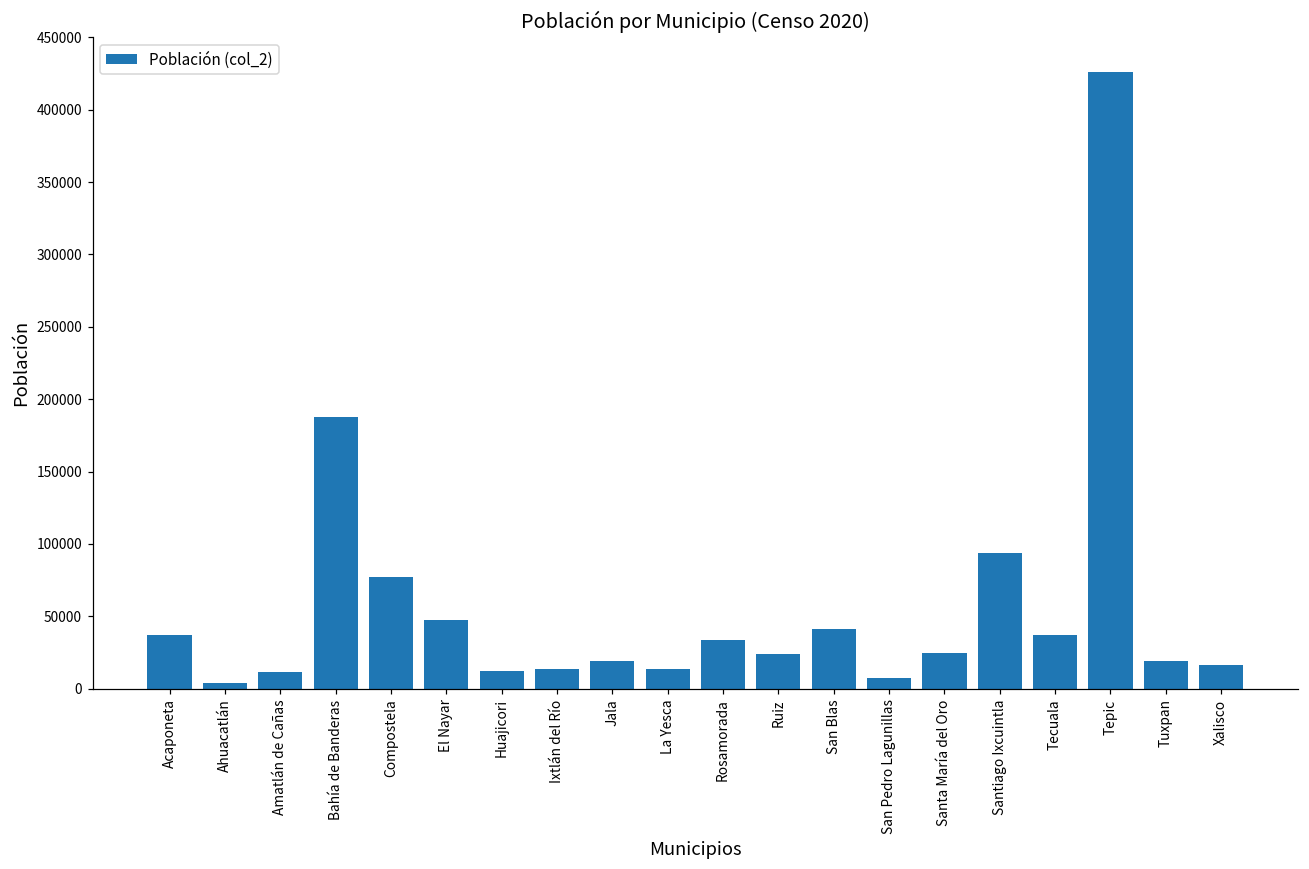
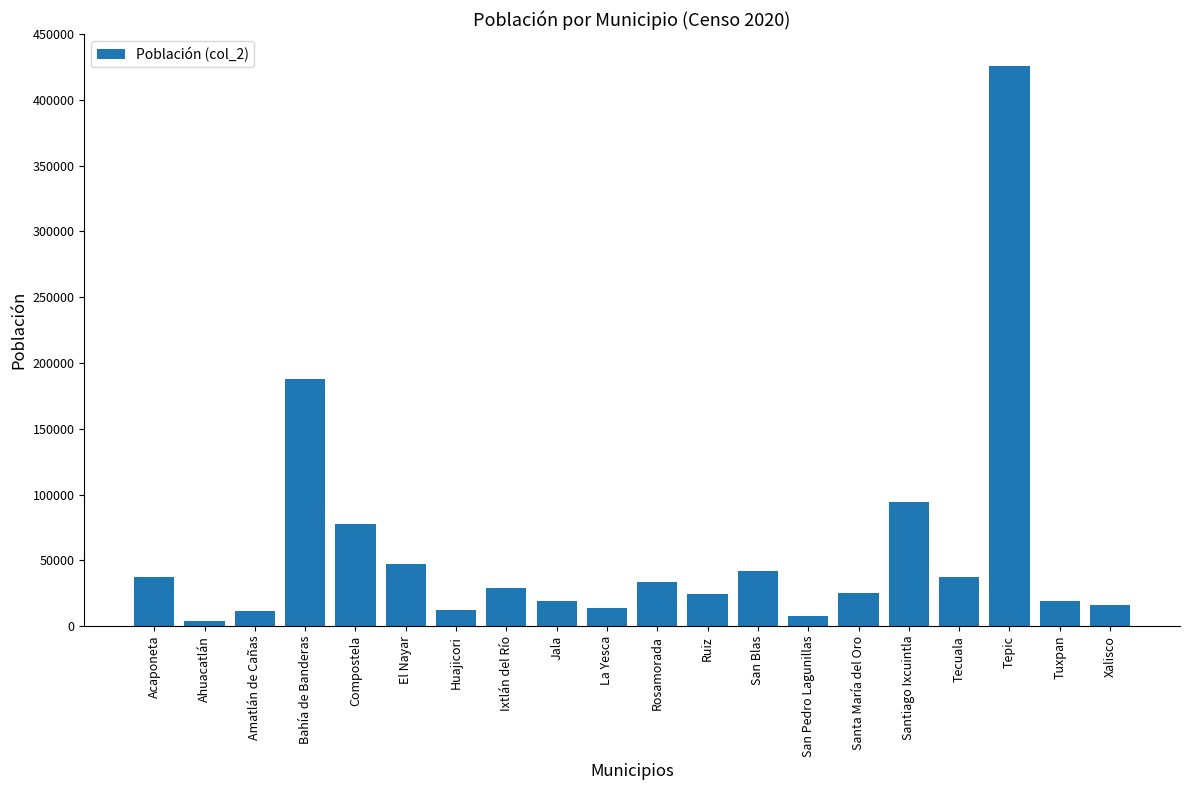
  {
    "Acaponeta": 37000,
    "Ahuacatlán": 4000,
    "Amatlán de Cañas": 12000,
    "Bahía de Banderas": 188000,
    "Compostela": 77000,
    "El Nayar": 48000,
    "Huajicori": 12000,
-   "Ixtlán del Río": 13000,
+   "Ixtlán del Río": 29000,
    "Jala": 19000,
    "La Yesca": 14000,
    "Rosamorada": 34000,
    "Ruiz": 24000,
    "San Blas": 42000,
    "San Pedro Lagunillas": 8000,
    "Santa María del Oro": 25000,
    "Santiago Ixcuintla": 94000,
    "Tecuala": 37000,
    "Tepic": 426000,
    "Tuxpan": 19000,
    "Xalisco": 16000
  }
